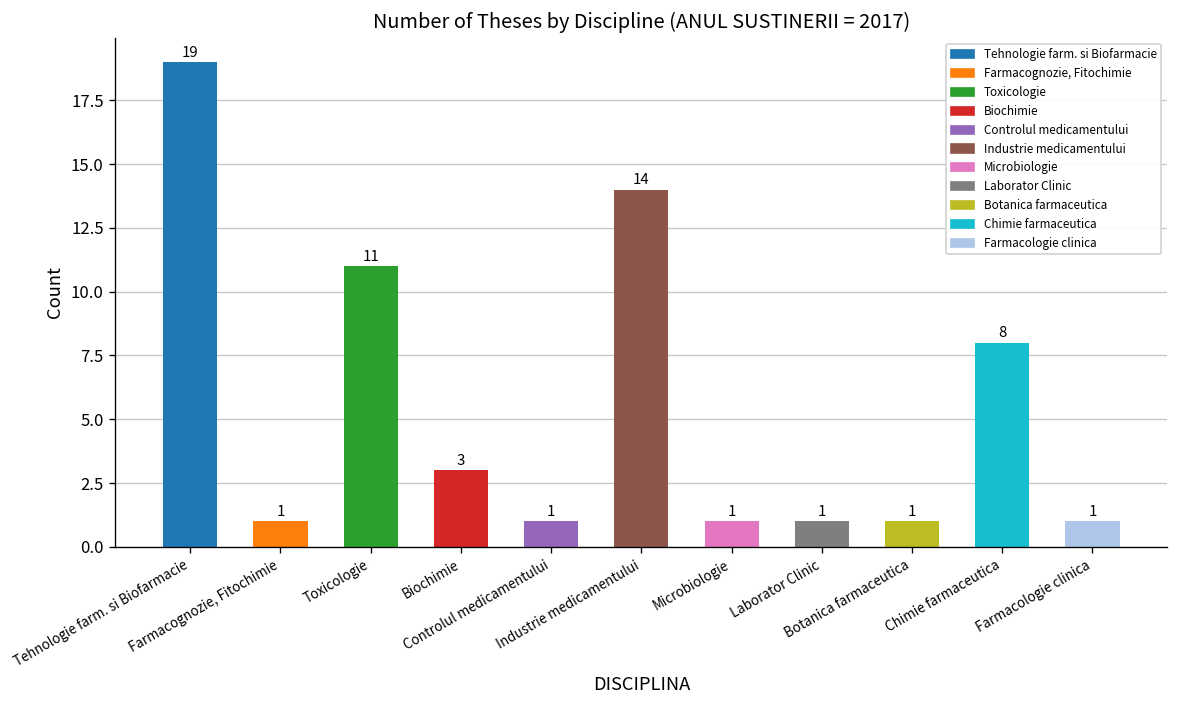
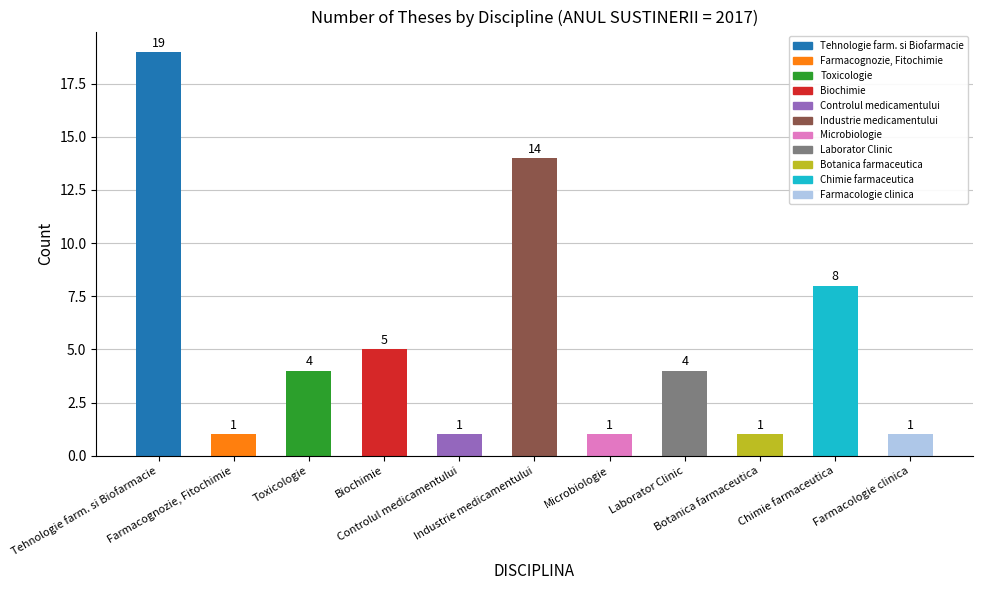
  {
    "Tehnologie farm. si Biofarmacie": 19,
    "Farmacognozie, Fitochimie": 1,
-   "Toxicologie": 11,
-   "Biochimie": 3,
+   "Toxicologie": 4,
+   "Biochimie": 5,
    "Controlul medicamentului": 1,
    "Industrie medicamentului": 14,
    "Microbiologie": 1,
-   "Laborator Clinic": 1,
+   "Laborator Clinic": 4,
    "Botanica farmaceutica": 1,
    "Chimie farmaceutica": 8,
    "Farmacologie clinica": 1
  }
